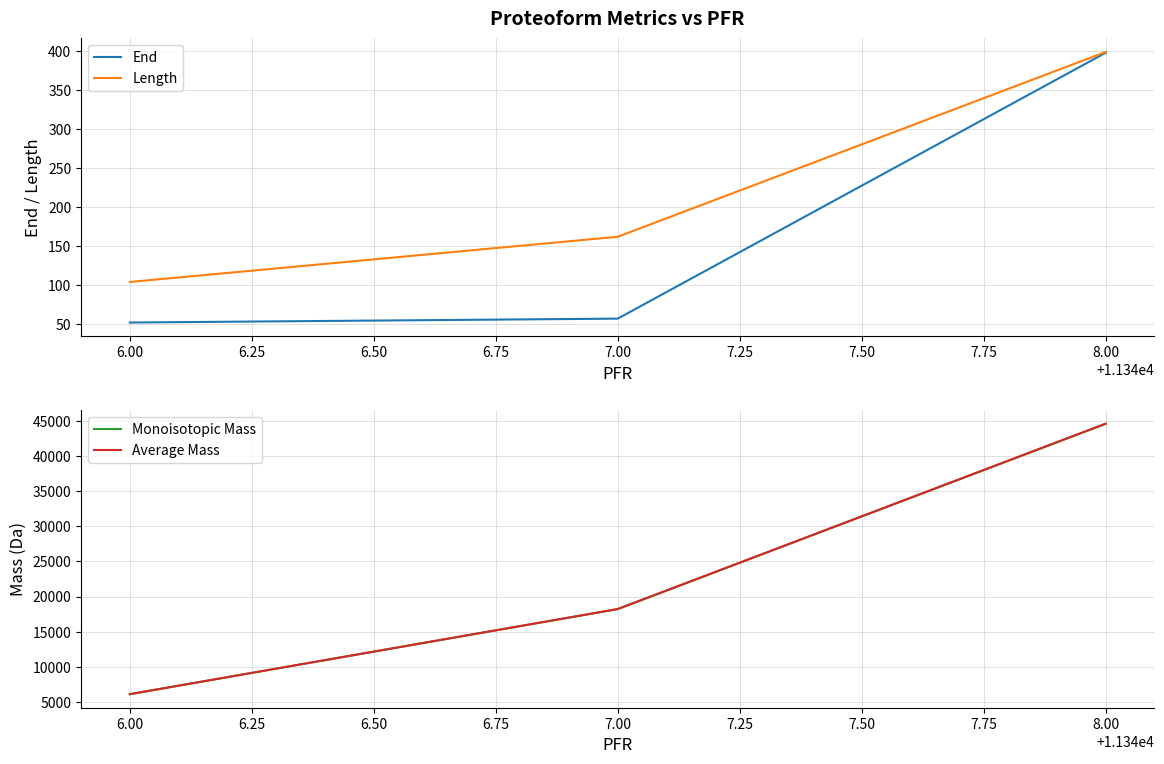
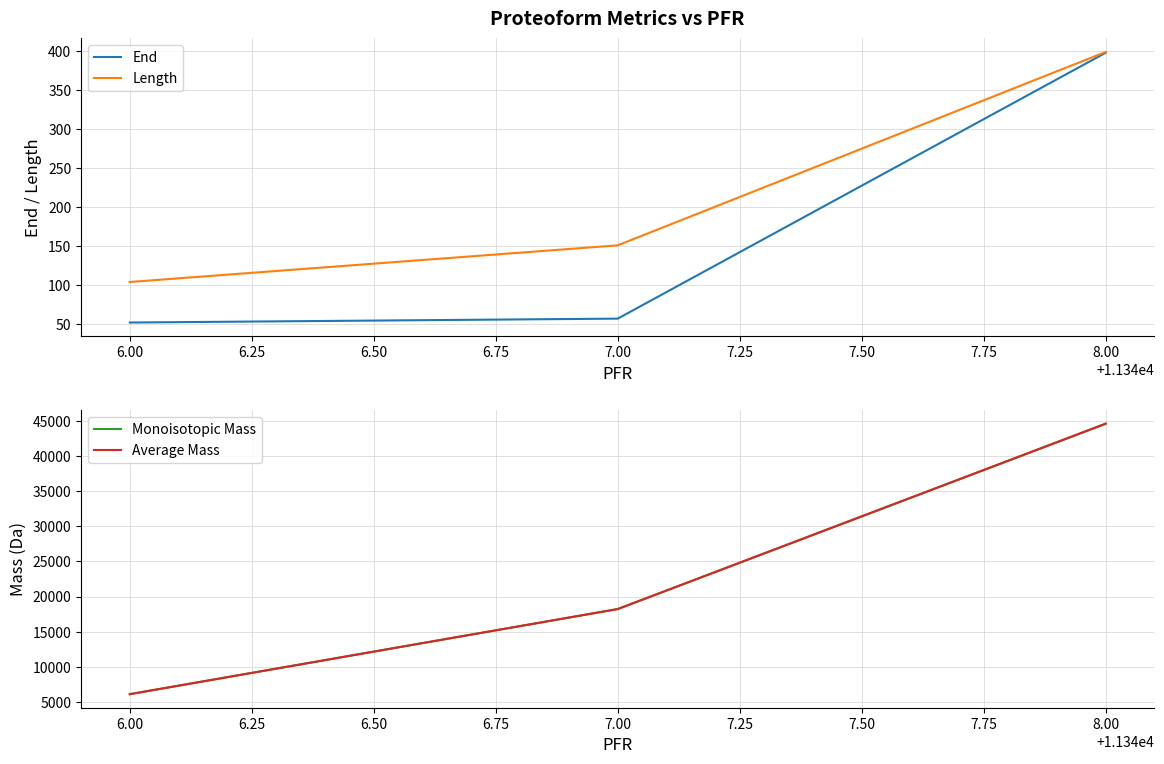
  {
    "Proteoform Metrics vs PFR": {
      "End": {
        "6.00": 50,
        "7.00": 60
      },
      "Length": {
        "6.00": 100,
-       "7.00": 160
+       "7.00": 150
      }
    }
  }
